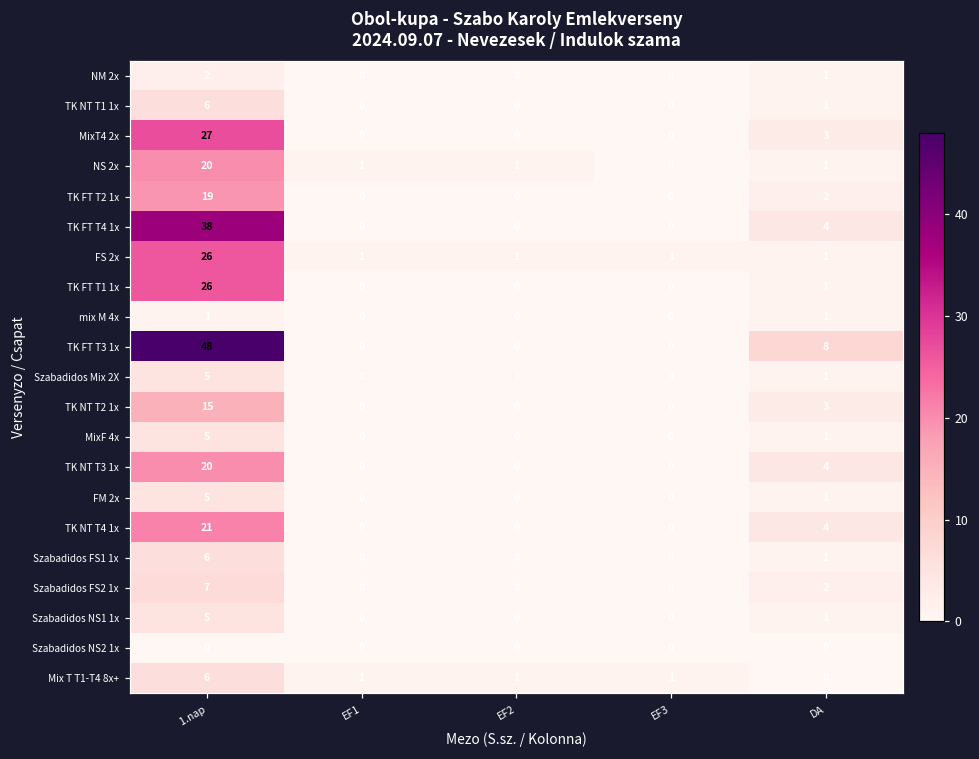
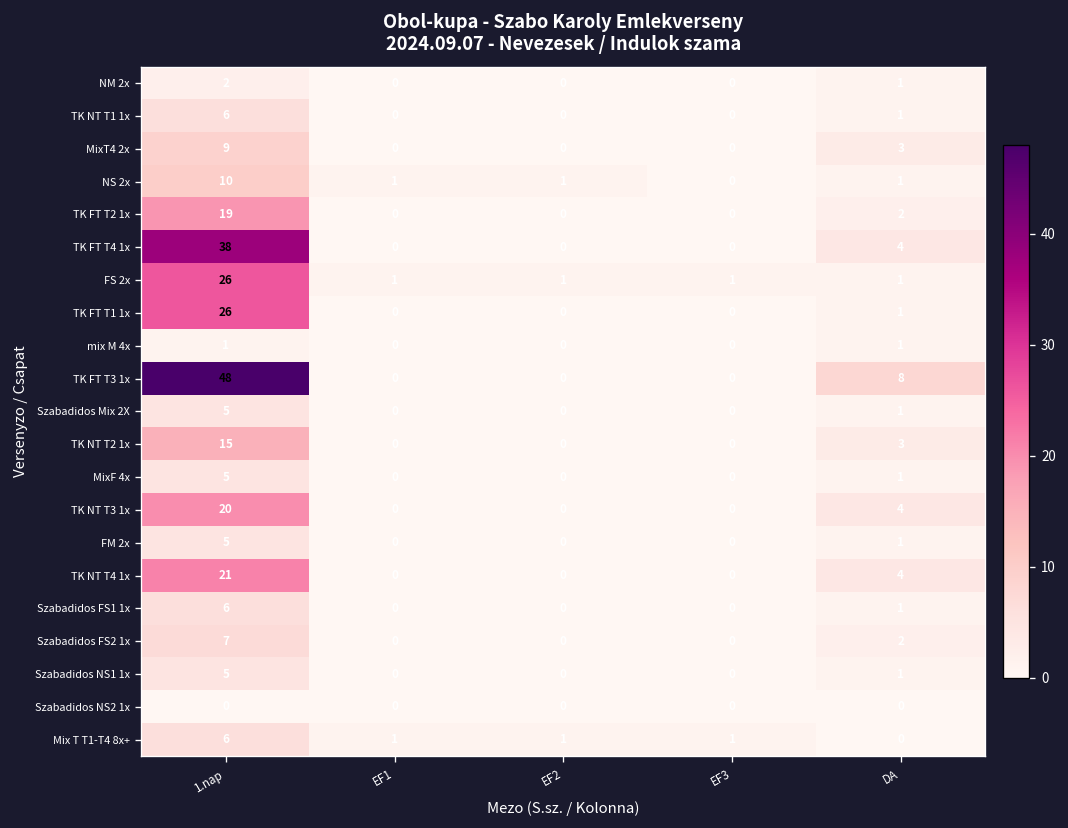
  {
    "MixT4 2x": {
-     "1.nap": 27
+     "1.nap": 9
    },
    "NS 2x": {
-     "1.nap": 20
+     "1.nap": 10
    },
    "TK FT T2 1x": {
      "1.nap": 19
    },
    "TK FT T4 1x": {
      "1.nap": 38
    },
    "FS 2x": {
      "1.nap": 26
    },
    "TK FT T1 1x": {
      "1.nap": 26
    },
    "TK FT T3 1x": {
      "1.nap": 48
    },
    "TK NT T2 1x": {
      "1.nap": 15
    },
    "TK NT T3 1x": {
      "1.nap": 20
    },
    "TK NT T4 1x": {
      "1.nap": 21
    }
  }
